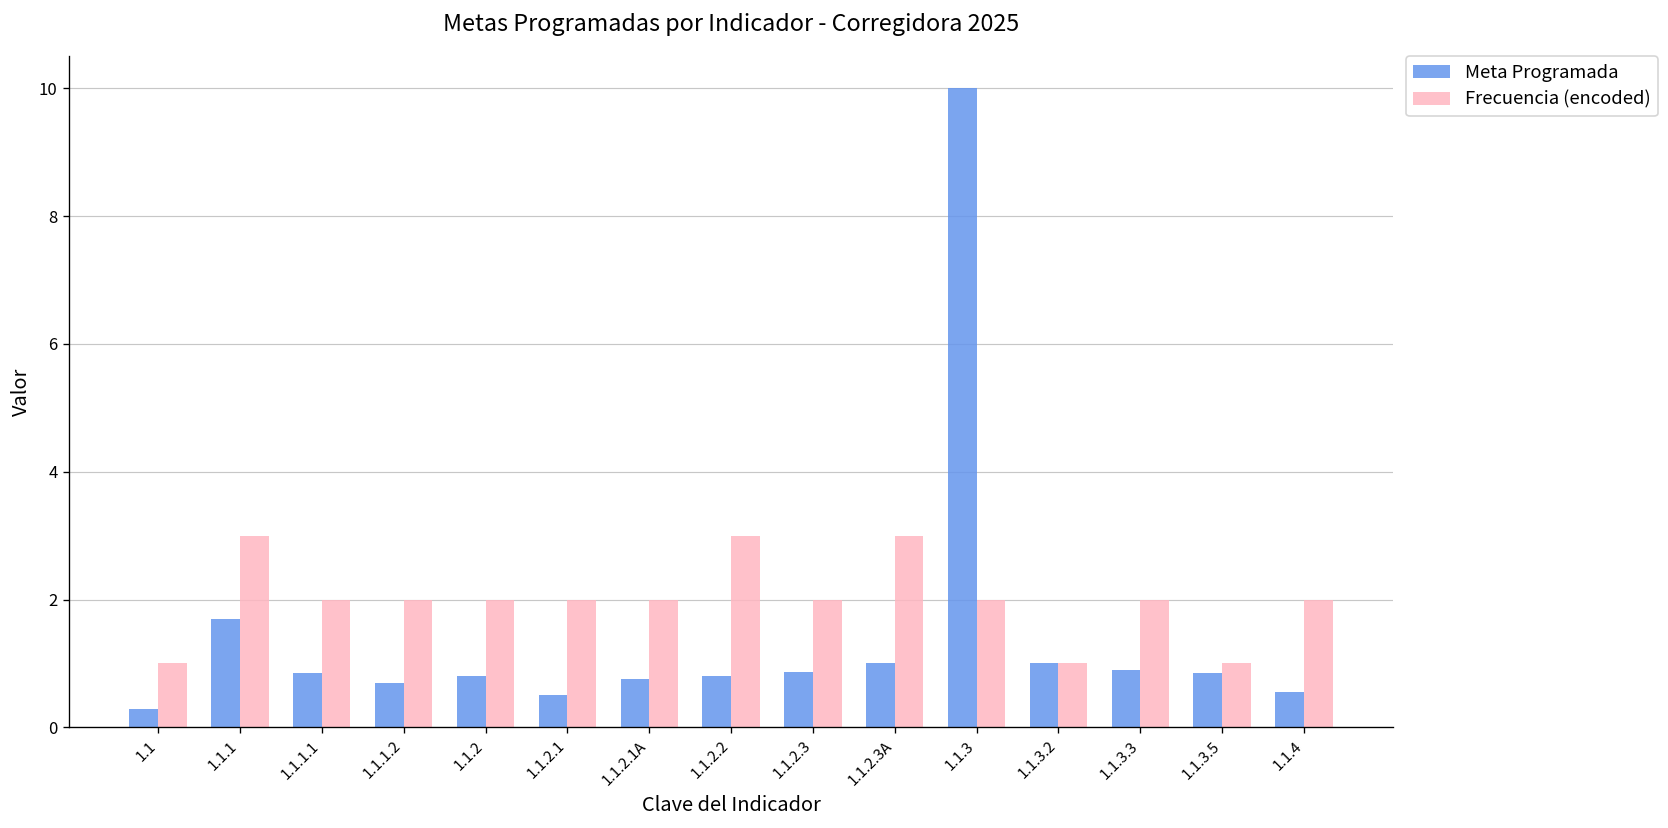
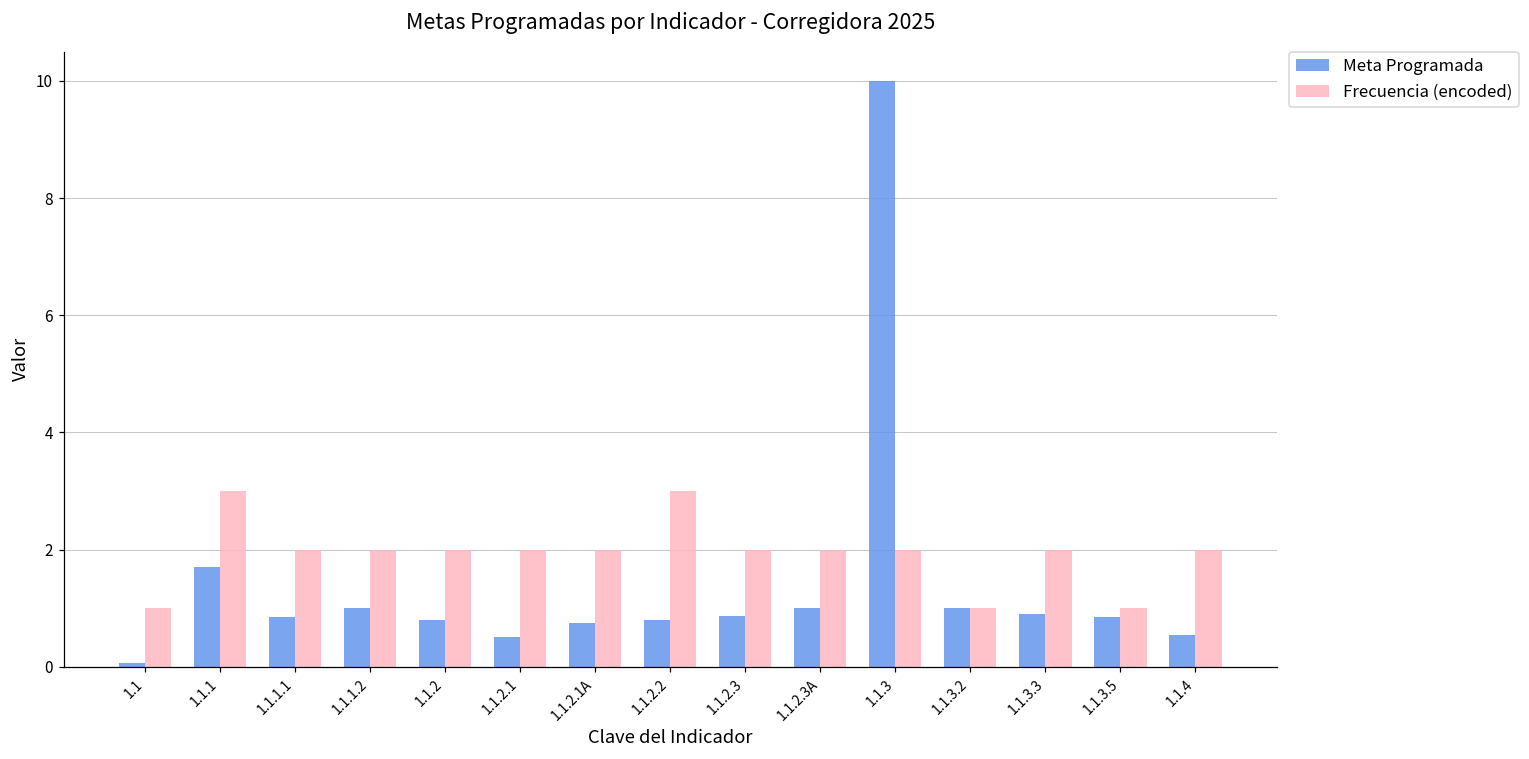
  {
    "Meta Programada": {
-     "1.1": 0.3,
+     "1.1": 0.1,
      "1.1.1": 1.7,
      "1.1.1.1": 0.9,
-     "1.1.1.2": 0.7,
+     "1.1.1.2": 1.0,
      "1.1.2": 0.8,
      "1.1.2.1": 0.5,
      "1.1.2.1A": 0.8,
      "1.1.2.2": 0.8,
      "1.1.2.3": 0.9,
      "1.1.2.3A": 1.0,
      "1.1.3": 10.0,
      "1.1.3.2": 1.0,
      "1.1.3.3": 0.9,
      "1.1.3.5": 0.9,
      "1.1.4": 0.6
    },
    "Frecuencia (encoded)": {
      "1.1": 1,
      "1.1.1": 3,
      "1.1.1.1": 2,
      "1.1.1.2": 2,
      "1.1.2": 2,
      "1.1.2.1": 2,
      "1.1.2.1A": 2,
      "1.1.2.2": 3,
      "1.1.2.3": 2,
-     "1.1.2.3A": 3,
+     "1.1.2.3A": 2,
      "1.1.3": 2,
      "1.1.3.2": 1,
      "1.1.3.3": 2,
      "1.1.3.5": 1,
      "1.1.4": 2
    }
  }
